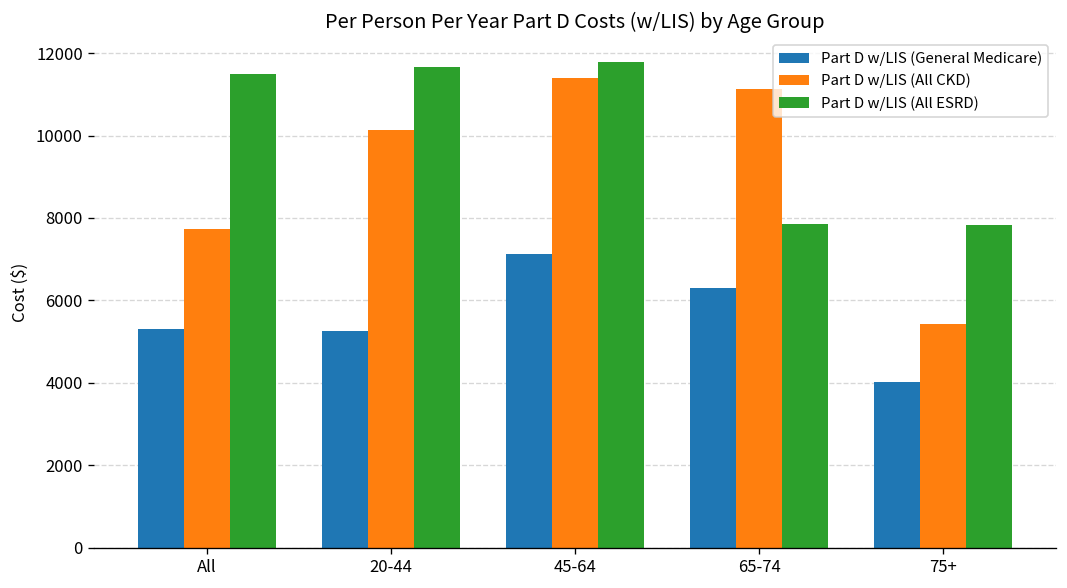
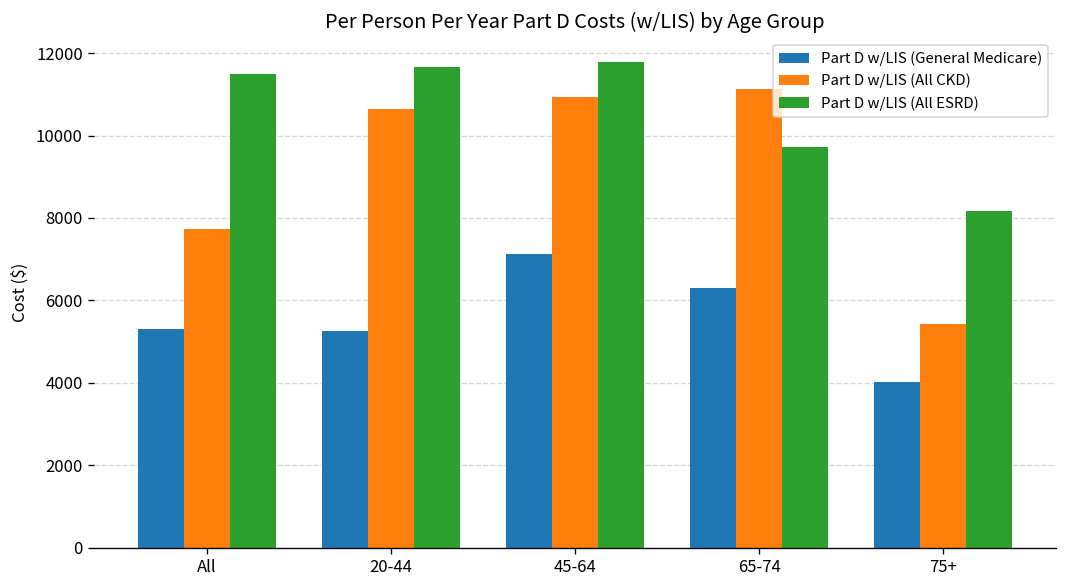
  {
    "Part D w/LIS (General Medicare)": {
      "All": 5300,
      "20-44": 5300,
      "45-64": 7100,
      "65-74": 6300,
      "75+": 4000
    },
    "Part D w/LIS (All CKD)": {
      "All": 7700,
-     "20-44": 10100,
-     "45-64": 11400,
+     "20-44": 10700,
+     "45-64": 10900,
      "65-74": 11100,
      "75+": 5400
    },
    "Part D w/LIS (All ESRD)": {
      "All": 11500,
      "20-44": 11700,
      "45-64": 11800,
-     "65-74": 7800,
-     "75+": 7800
+     "65-74": 9700,
+     "75+": 8200
    }
  }
